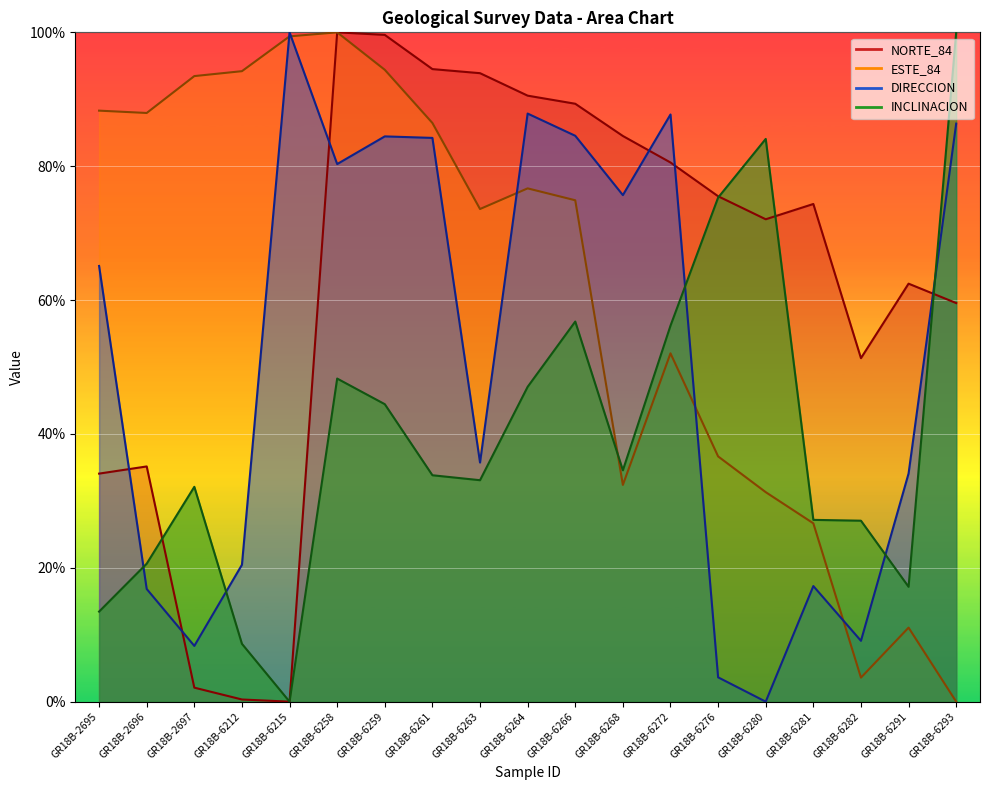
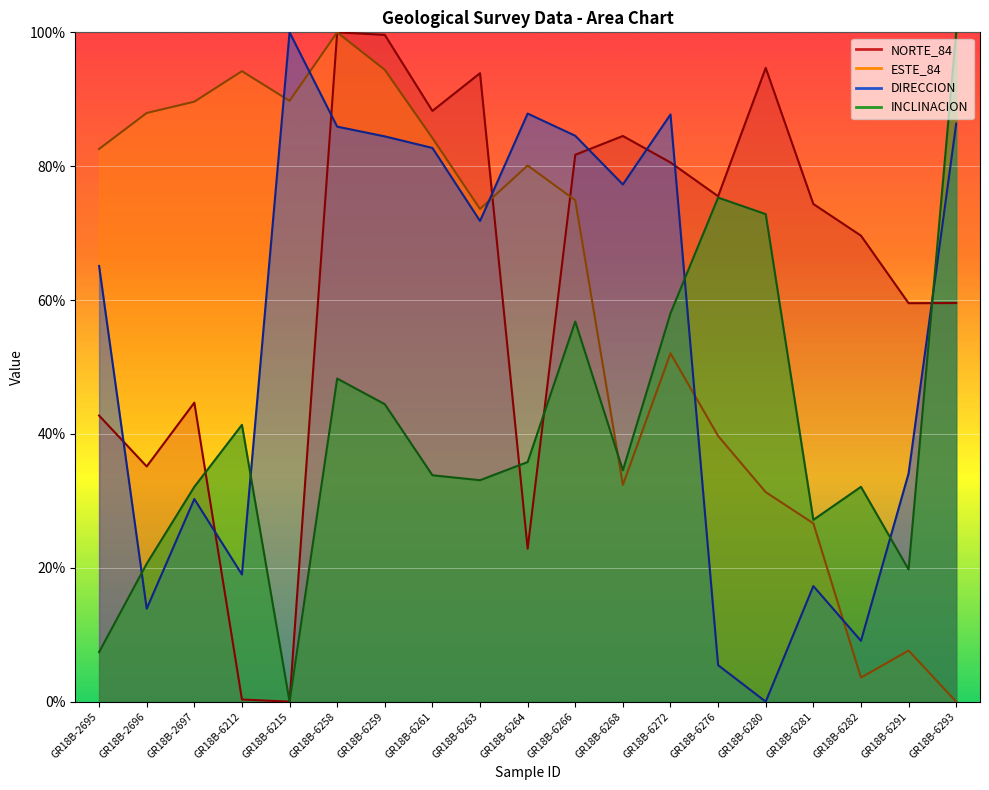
  {
    "NORTE_84": {
-     "GR18B-2695": "34%",
+     "GR18B-2695": "43%",
      "GR18B-2696": "35%",
-     "GR18B-2697": "2%",
+     "GR18B-2697": "45%",
      "GR18B-6212": "0%",
      "GR18B-6259": "100%",
-     "GR18B-6261": "95%",
+     "GR18B-6261": "88%",
      "GR18B-6263": "94%",
-     "GR18B-6264": "91%",
-     "GR18B-6266": "89%",
+     "GR18B-6264": "23%",
+     "GR18B-6266": "82%",
      "GR18B-6268": "85%",
      "GR18B-6272": "81%",
-     "GR18B-6280": "72%",
+     "GR18B-6280": "95%",
      "GR18B-6281": "74%",
-     "GR18B-6282": "51%",
-     "GR18B-6291": "62%",
+     "GR18B-6282": "70%",
+     "GR18B-6291": "60%",
      "GR18B-6293": "60%"
    },
    "ESTE_84": {
-     "GR18B-2695": "88%",
+     "GR18B-2695": "83%",
      "GR18B-2696": "88%",
-     "GR18B-2697": "93%",
+     "GR18B-2697": "90%",
      "GR18B-6212": "94%",
-     "GR18B-6215": "99%",
+     "GR18B-6215": "90%",
      "GR18B-6259": "94%",
-     "GR18B-6261": "86%",
+     "GR18B-6261": "84%",
      "GR18B-6263": "74%",
-     "GR18B-6264": "77%",
+     "GR18B-6264": "80%",
      "GR18B-6266": "75%",
      "GR18B-6268": "32%",
      "GR18B-6272": "52%",
-     "GR18B-6276": "37%",
+     "GR18B-6276": "40%",
      "GR18B-6280": "31%",
      "GR18B-6281": "27%",
      "GR18B-6282": "4%",
-     "GR18B-6291": "11%",
+     "GR18B-6291": "8%",
      "GR18B-6293": "0%"
    },
    "DIRECCION": {
      "GR18B-2695": "65%",
-     "GR18B-2696": "17%",
-     "GR18B-2697": "8%",
-     "GR18B-6212": "20%",
+     "GR18B-2696": "14%",
+     "GR18B-2697": "30%",
+     "GR18B-6212": "19%",
      "GR18B-6215": "100%",
-     "GR18B-6258": "80%",
+     "GR18B-6258": "86%",
      "GR18B-6259": "84%",
-     "GR18B-6261": "84%",
-     "GR18B-6263": "36%",
+     "GR18B-6261": "83%",
+     "GR18B-6263": "72%",
      "GR18B-6264": "88%",
      "GR18B-6266": "85%",
-     "GR18B-6268": "76%",
+     "GR18B-6268": "77%",
      "GR18B-6272": "88%",
-     "GR18B-6276": "4%",
+     "GR18B-6276": "5%",
      "GR18B-6280": "0%",
      "GR18B-6281": "17%",
      "GR18B-6282": "9%",
      "GR18B-6291": "34%",
      "GR18B-6293": "86%"
    },
    "INCLINACION": {
-     "GR18B-2695": "13%",
+     "GR18B-2695": "7%",
      "GR18B-2696": "21%",
      "GR18B-2697": "32%",
-     "GR18B-6212": "9%",
+     "GR18B-6212": "41%",
      "GR18B-6258": "48%",
      "GR18B-6259": "44%",
      "GR18B-6261": "34%",
      "GR18B-6263": "33%",
-     "GR18B-6264": "47%",
+     "GR18B-6264": "36%",
      "GR18B-6266": "57%",
      "GR18B-6268": "35%",
-     "GR18B-6272": "56%",
-     "GR18B-6280": "84%",
+     "GR18B-6272": "58%",
+     "GR18B-6280": "73%",
      "GR18B-6281": "27%",
-     "GR18B-6282": "27%",
-     "GR18B-6291": "17%",
+     "GR18B-6282": "32%",
+     "GR18B-6291": "20%",
      "GR18B-6293": "100%"
    }
  }
